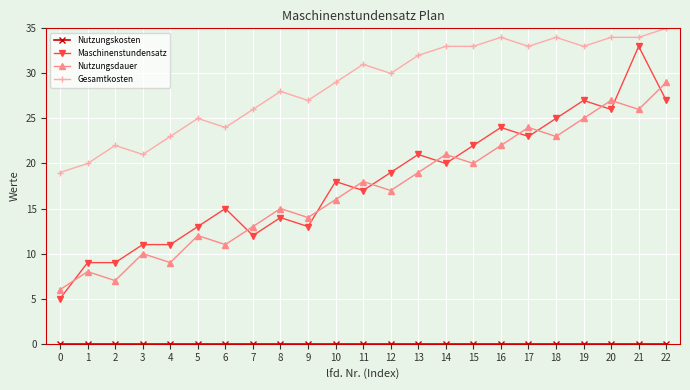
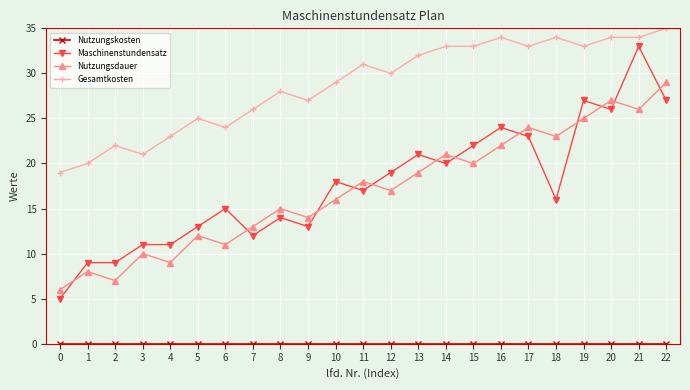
  {
    "Nutzungskosten": {
      "0": 0,
      "1": 0,
      "2": 0,
      "3": 0,
      "4": 0,
      "5": 0,
      "6": 0,
      "7": 0,
      "8": 0,
      "9": 0,
      "10": 0,
      "11": 0,
      "12": 0,
      "13": 0,
      "14": 0,
      "15": 0,
      "16": 0,
      "17": 0,
      "18": 0,
      "19": 0,
      "20": 0,
      "21": 0,
      "22": 0
    },
    "Maschinenstundensatz": {
      "0": 5,
      "1": 9,
      "2": 9,
      "3": 11,
      "4": 11,
      "5": 13,
      "6": 15,
      "7": 12,
      "8": 14,
      "9": 13,
      "10": 18,
      "11": 17,
      "12": 19,
      "13": 21,
      "14": 20,
      "15": 22,
      "16": 24,
      "17": 23,
-     "18": 25,
+     "18": 16,
      "19": 27,
      "20": 26,
      "21": 33,
      "22": 27
    }
  }
